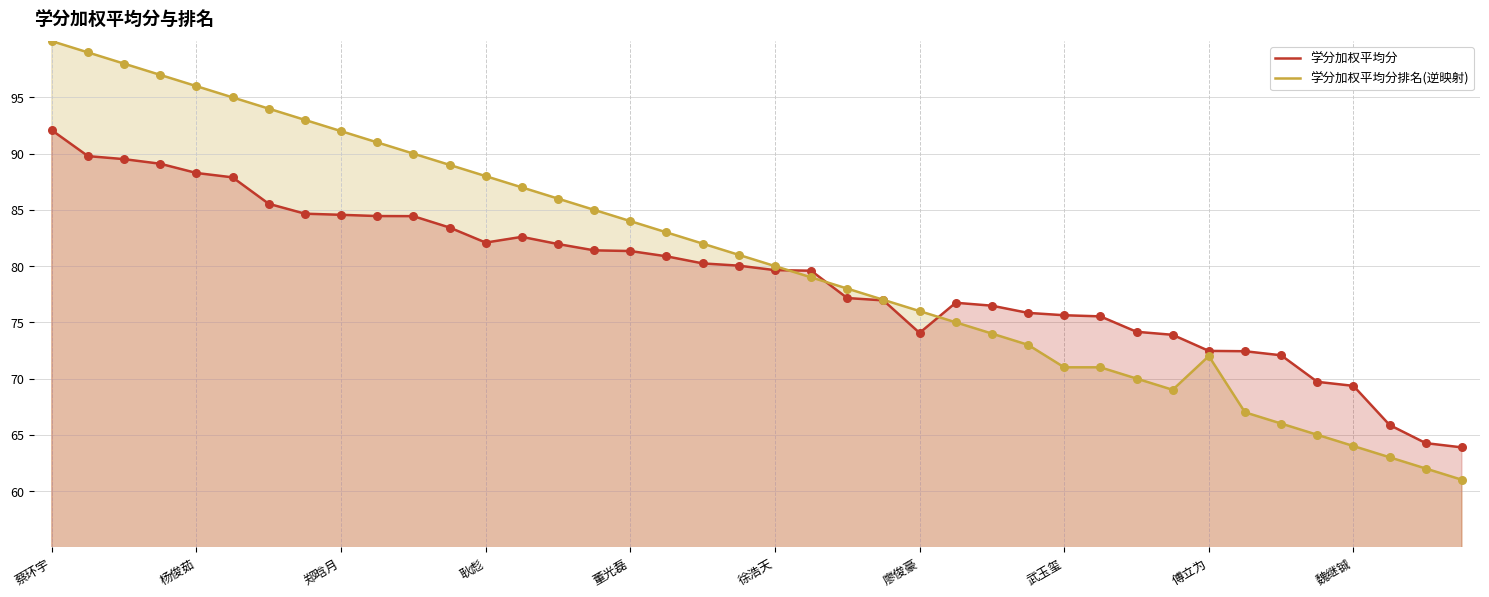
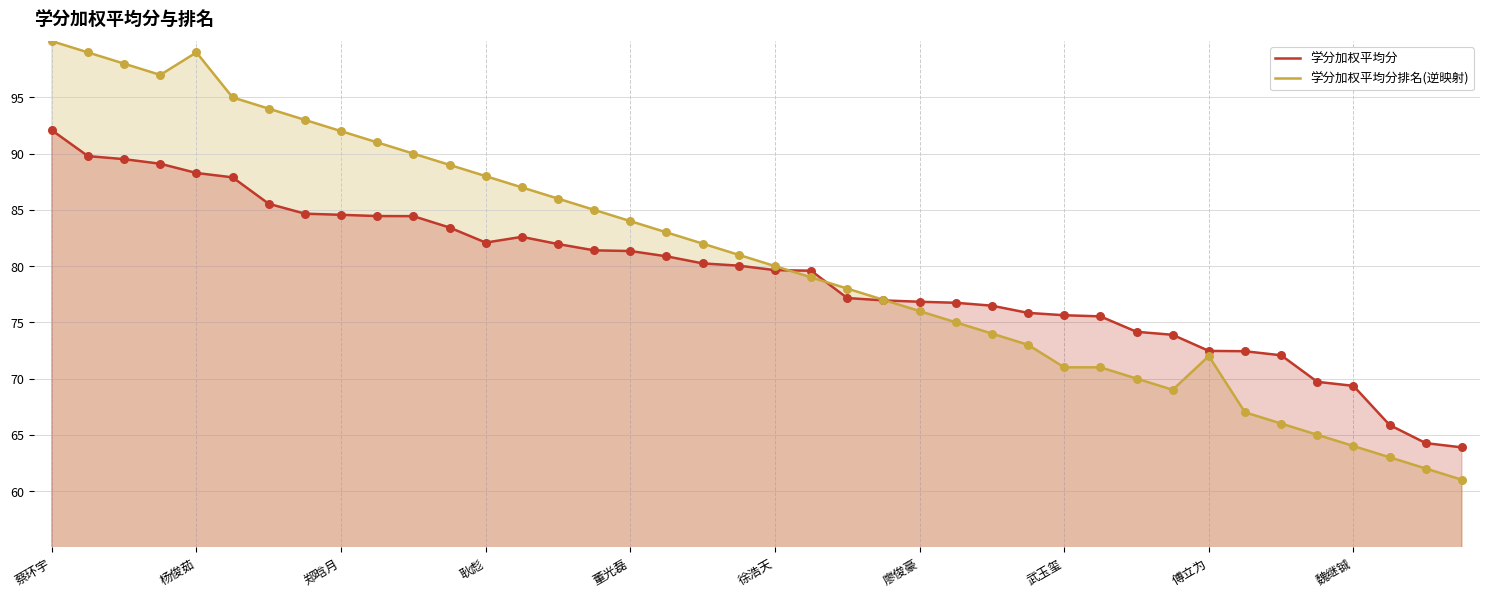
  {
    "学分加权平均分": {
      "蔡环宇": 92.1,
      "杨俊茹": 88.3,
      "郑晗月": 84.6,
      "耿彪": 82.1,
      "董光磊": 81.3,
      "徐浩天": 79.6,
-     "廖俊豪": 74.1,
+     "廖俊豪": 76.8,
      "武玉玺": 75.6,
      "傅立为": 72.5,
      "魏继铖": 69.4
    },
    "学分加权平均分排名(逆映射)": {
      "蔡环宇": 100.0,
-     "杨俊茹": 96.0,
+     "杨俊茹": 99.0,
      "郑晗月": 92.0,
      "耿彪": 88.0,
      "董光磊": 84.0,
      "徐浩天": 80.0,
      "廖俊豪": 76.0,
      "武玉玺": 71.0,
      "傅立为": 72.0,
      "魏继铖": 64.0
    }
  }
